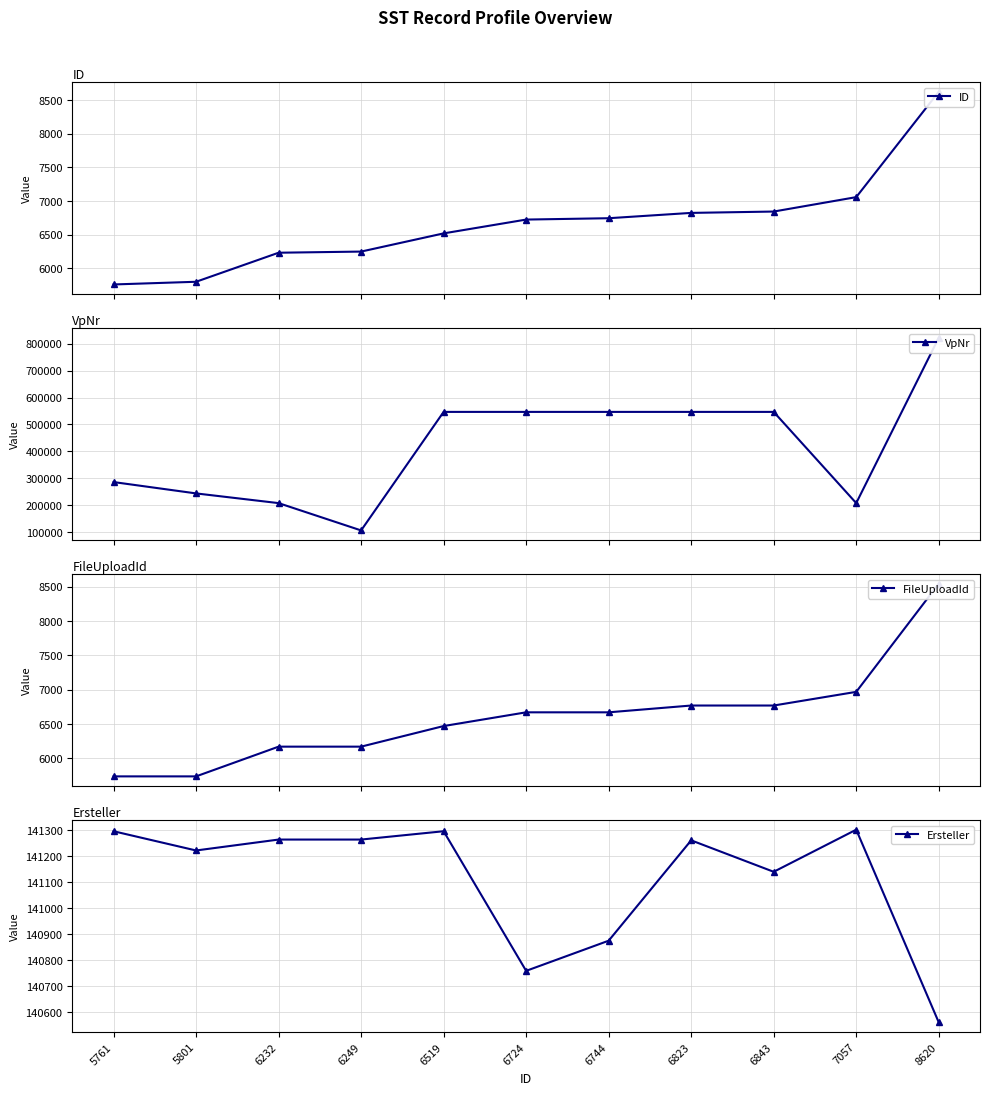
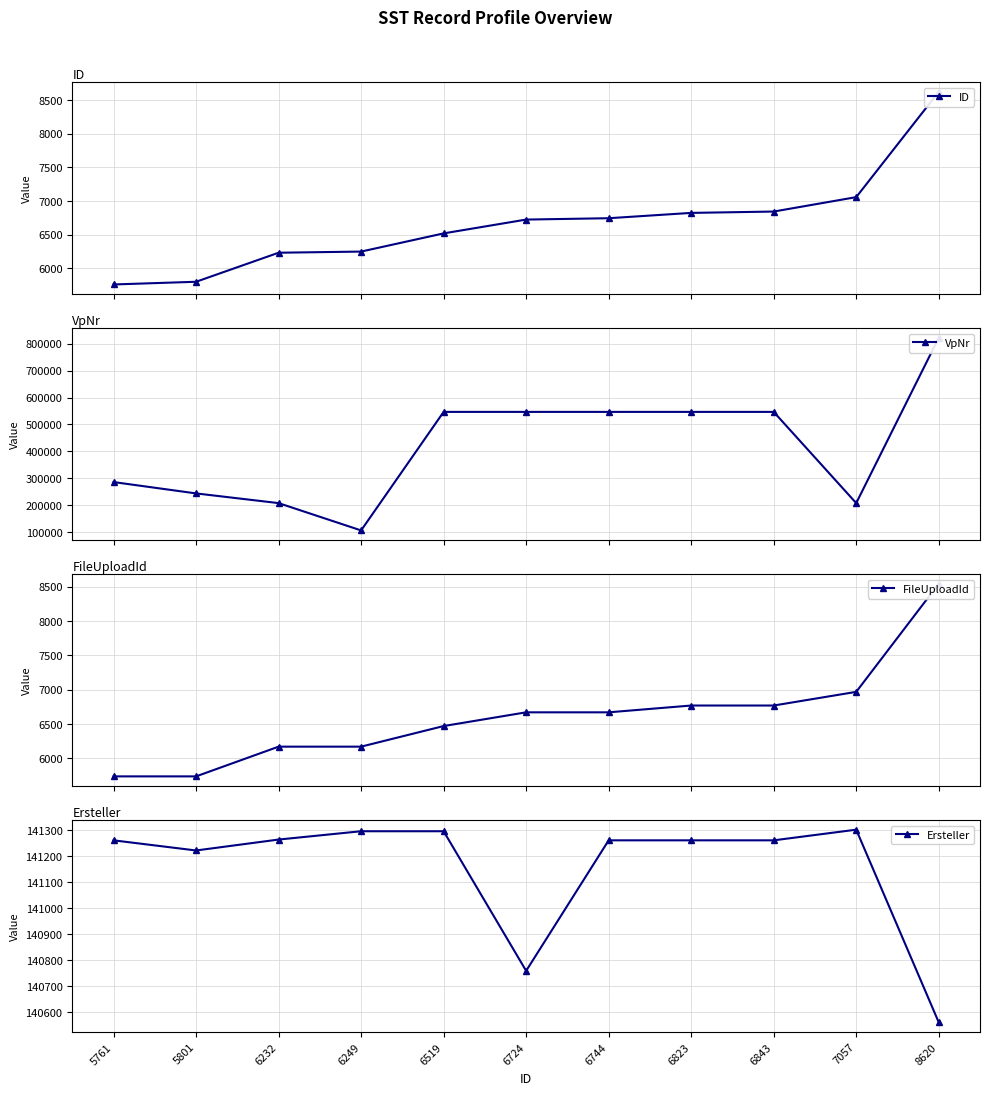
  {
    "Ersteller": {
-     "5761": 141300,
+     "5761": 141260,
      "5801": 141220,
      "6232": 141260,
-     "6249": 141260,
+     "6249": 141300,
      "6519": 141300,
      "6724": 140760,
-     "6744": 140880,
+     "6744": 141260,
      "6823": 141260,
-     "6843": 141140,
+     "6843": 141260,
      "7057": 141300,
      "8620": 140560
    }
  }
